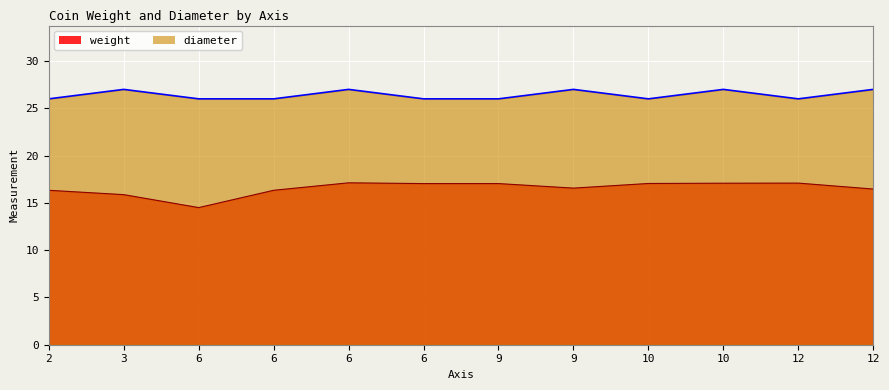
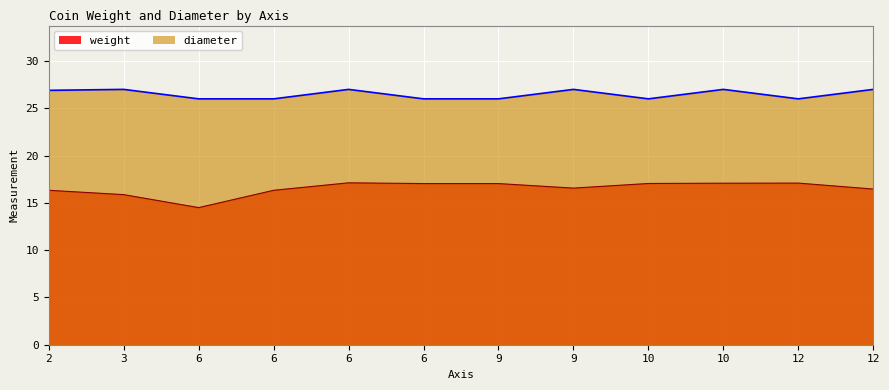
  {
    "weight": {
      "2": 16,
      "3": 16
    },
    "diameter": {
-     "2": 26,
+     "2": 27,
      "3": 27
    }
  }
